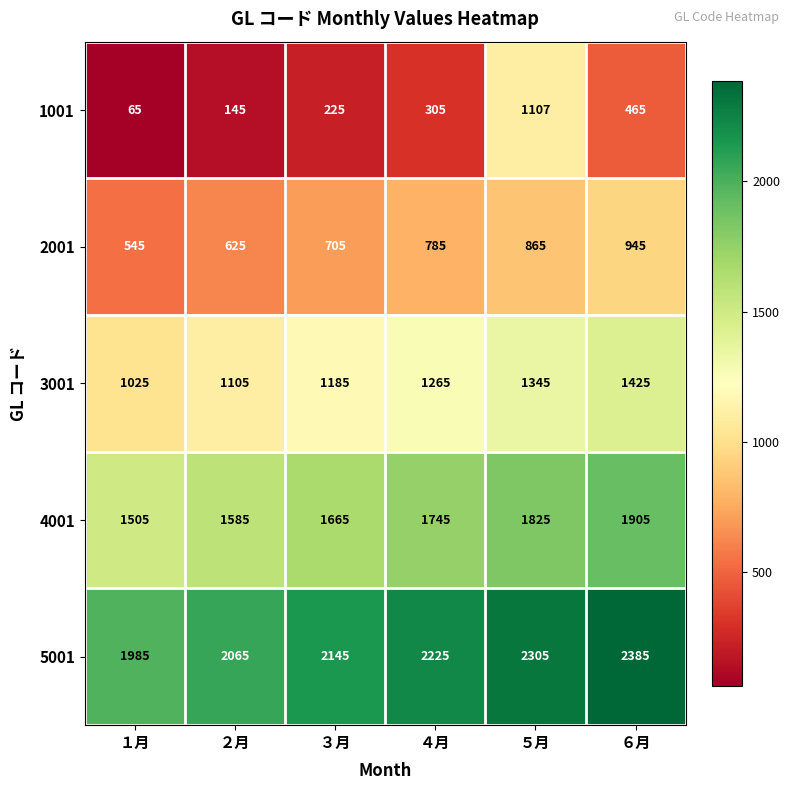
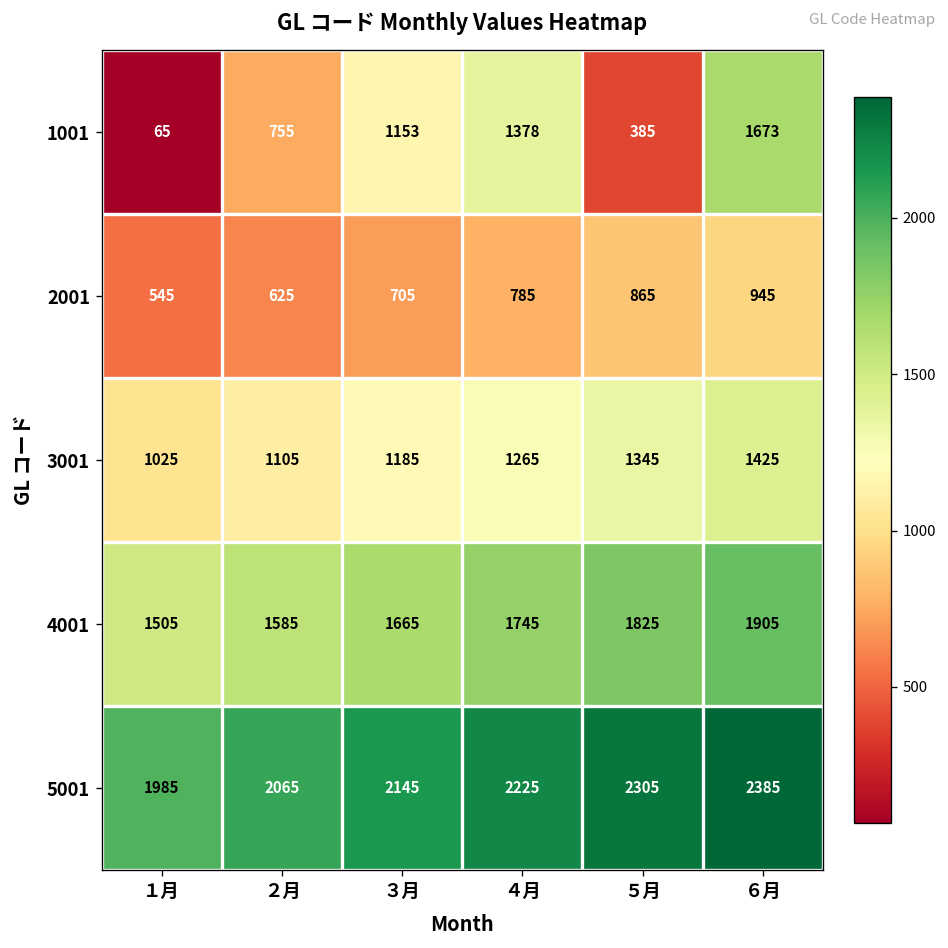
  {
    "1001": {
      "１月": 65,
-     "２月": 145,
-     "３月": 225,
-     "４月": 305,
-     "５月": 1107,
-     "６月": 465
+     "２月": 755,
+     "３月": 1153,
+     "４月": 1378,
+     "５月": 385,
+     "６月": 1673
    },
    "2001": {
      "１月": 545,
      "２月": 625,
      "３月": 705,
      "４月": 785,
      "５月": 865,
      "６月": 945
    },
    "3001": {
      "１月": 1025,
      "２月": 1105,
      "３月": 1185,
      "４月": 1265,
      "５月": 1345,
      "６月": 1425
    },
    "4001": {
      "１月": 1505,
      "２月": 1585,
      "３月": 1665,
      "４月": 1745,
      "５月": 1825,
      "６月": 1905
    },
    "5001": {
      "１月": 1985,
      "２月": 2065,
      "３月": 2145,
      "４月": 2225,
      "５月": 2305,
      "６月": 2385
    }
  }
